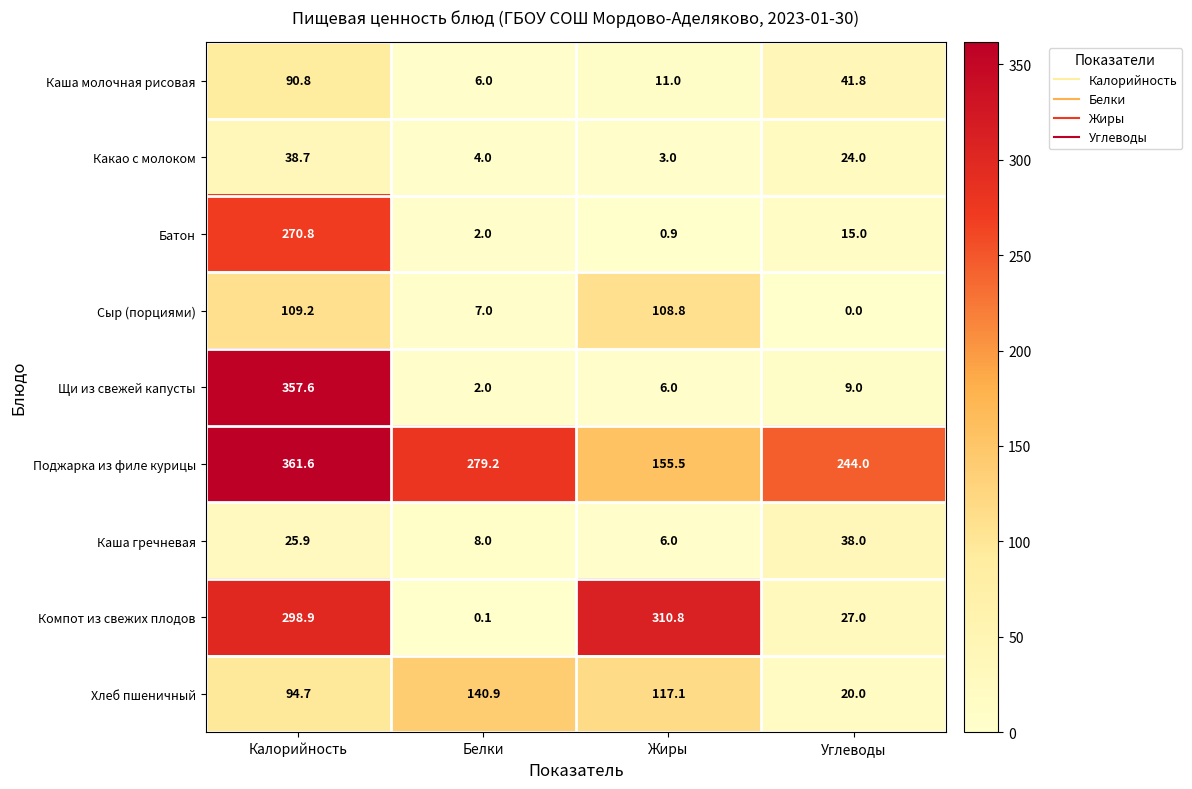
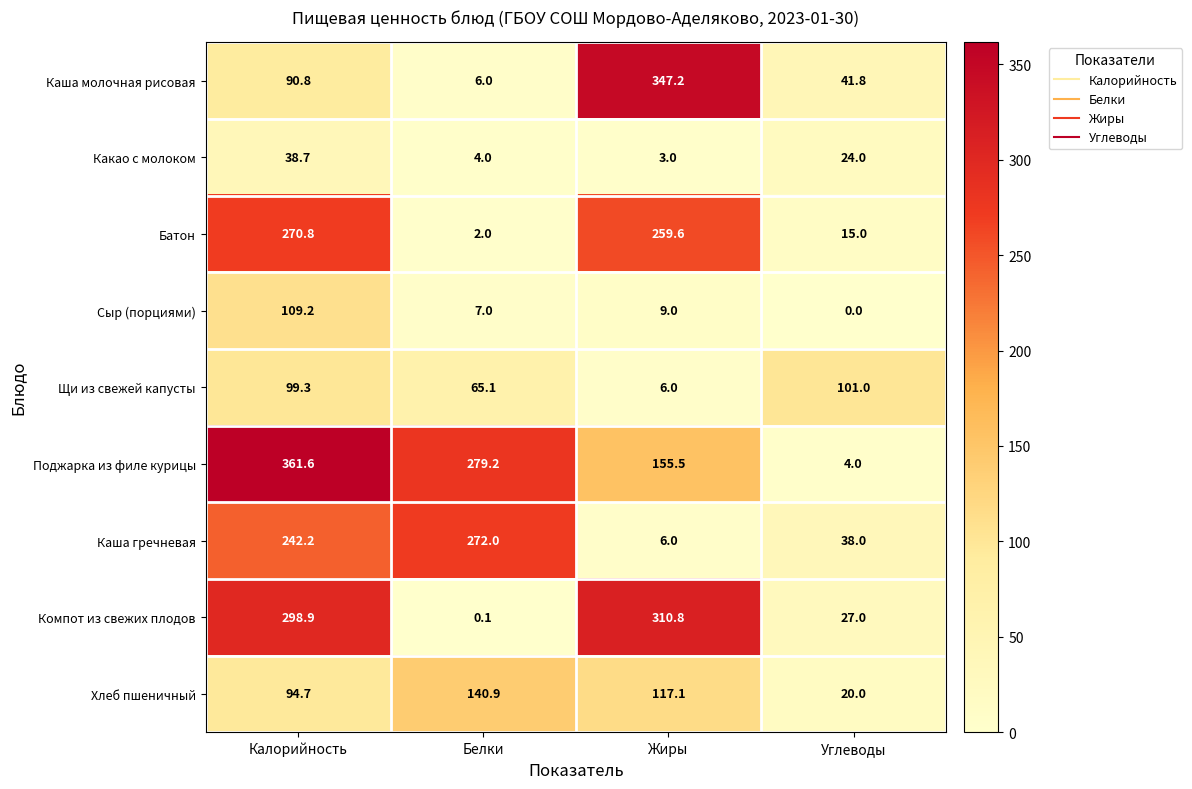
  {
    "Каша молочная рисовая": {
      "Калорийность": 90.8,
      "Белки": 6.0,
-     "Жиры": 11.0,
+     "Жиры": 347.2,
      "Углеводы": 41.8
    },
    "Какао с молоком": {
      "Калорийность": 38.7,
      "Белки": 4.0,
      "Жиры": 3.0,
      "Углеводы": 24.0
    },
    "Батон": {
      "Калорийность": 270.8,
      "Белки": 2.0,
-     "Жиры": 0.9,
+     "Жиры": 259.6,
      "Углеводы": 15.0
    },
    "Сыр (порциями)": {
      "Калорийность": 109.2,
      "Белки": 7.0,
-     "Жиры": 108.8,
+     "Жиры": 9.0,
      "Углеводы": 0.0
    },
    "Щи из свежей капусты": {
-     "Калорийность": 357.6,
-     "Белки": 2.0,
+     "Калорийность": 99.3,
+     "Белки": 65.1,
      "Жиры": 6.0,
-     "Углеводы": 9.0
+     "Углеводы": 101.0
    },
    "Поджарка из филе курицы": {
      "Калорийность": 361.6,
      "Белки": 279.2,
      "Жиры": 155.5,
-     "Углеводы": 244.0
+     "Углеводы": 4.0
    },
    "Каша гречневая": {
-     "Калорийность": 25.9,
-     "Белки": 8.0,
+     "Калорийность": 242.2,
+     "Белки": 272.0,
      "Жиры": 6.0,
      "Углеводы": 38.0
    },
    "Компот из свежих плодов": {
      "Калорийность": 298.9,
      "Белки": 0.1,
      "Жиры": 310.8,
      "Углеводы": 27.0
    },
    "Хлеб пшеничный": {
      "Калорийность": 94.7,
      "Белки": 140.9,
      "Жиры": 117.1,
      "Углеводы": 20.0
    }
  }
